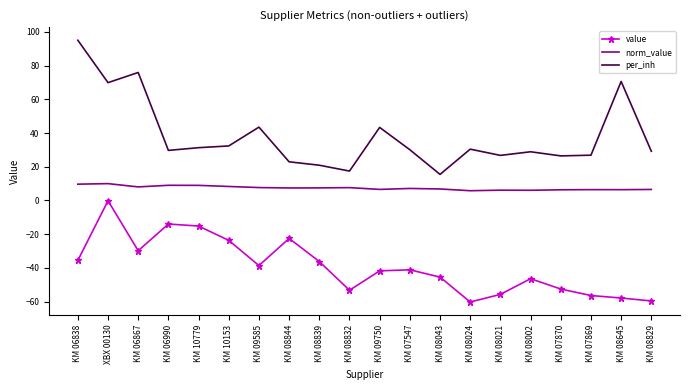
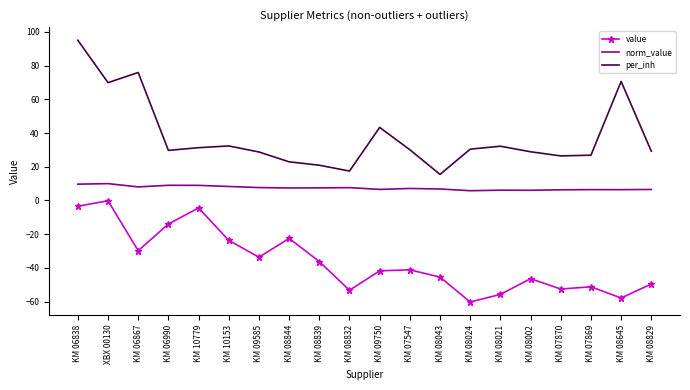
  {
    "value": {
-     "KM 06838": -36,
+     "KM 06838": -3,
      "XBX 00130": 0,
      "KM 06867": -30,
      "KM 06990": -14,
-     "KM 10779": -15,
+     "KM 10779": -4,
      "KM 10153": -24,
-     "KM 09585": -39,
+     "KM 09585": -34,
      "KM 08844": -23,
      "KM 08839": -36,
      "KM 08832": -53,
      "KM 09750": -42,
      "KM 07547": -41,
      "KM 08043": -45,
      "KM 08024": -60,
      "KM 08021": -56,
      "KM 08002": -46,
      "KM 07870": -53,
-     "KM 07869": -56,
+     "KM 07869": -51,
      "KM 08645": -58,
-     "KM 08829": -60
+     "KM 08829": -50
    },
    "norm_value": {
      "KM 06838": 10,
      "XBX 00130": 10,
      "KM 06867": 8,
      "KM 06990": 9,
      "KM 10779": 9,
      "KM 10153": 8,
      "KM 09585": 8,
      "KM 08844": 7,
      "KM 08839": 7,
      "KM 08832": 8,
      "KM 09750": 7,
      "KM 07547": 7,
      "KM 08043": 7,
      "KM 08024": 6,
      "KM 08021": 6,
      "KM 08002": 6,
      "KM 07870": 6,
      "KM 07869": 6,
      "KM 08645": 6,
      "KM 08829": 7
    },
    "per_inh": {
      "KM 06838": 95,
      "XBX 00130": 70,
      "KM 06867": 76,
      "KM 06990": 30,
      "KM 10779": 31,
      "KM 10153": 32,
-     "KM 09585": 44,
+     "KM 09585": 29,
      "KM 08844": 23,
      "KM 08839": 21,
      "KM 08832": 17,
      "KM 09750": 43,
      "KM 07547": 30,
      "KM 08043": 15,
      "KM 08024": 30,
-     "KM 08021": 27,
+     "KM 08021": 32,
      "KM 08002": 29,
      "KM 07870": 26,
      "KM 07869": 27,
      "KM 08645": 71,
      "KM 08829": 29
    }
  }
